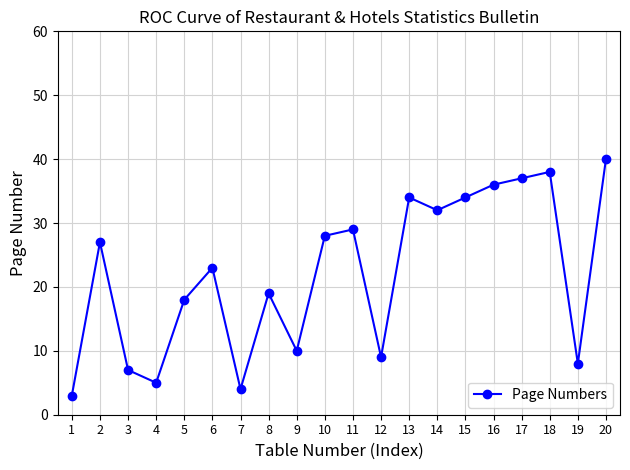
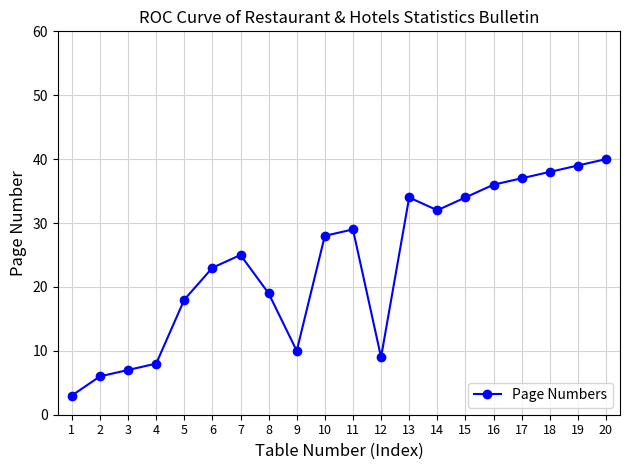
  {
    "1": 3,
-   "2": 27,
+   "2": 6,
    "3": 7,
-   "4": 5,
+   "4": 8,
    "5": 18,
    "6": 23,
-   "7": 4,
+   "7": 25,
    "8": 19,
    "9": 10,
    "10": 28,
    "11": 29,
    "12": 9,
    "13": 34,
    "14": 32,
    "15": 34,
    "16": 36,
    "17": 37,
    "18": 38,
-   "19": 8,
+   "19": 39,
    "20": 40
  }
